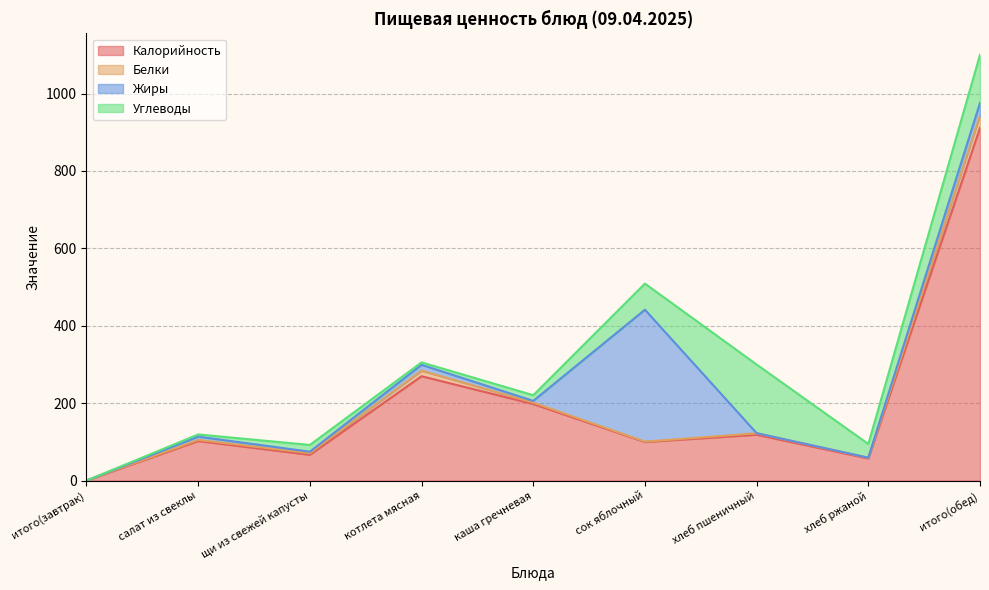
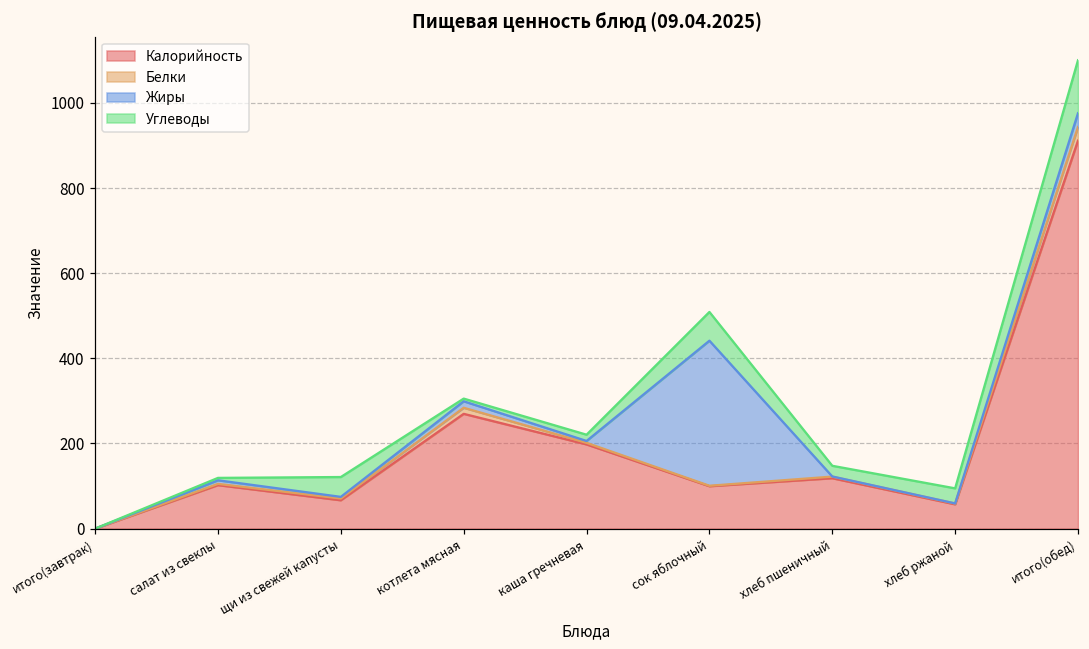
  {
    "Жиры": {
      "сок яблочный": 340,
      "итого(обед)": 30
    },
    "Углеводы": {
-     "щи из свежей капусты": 20,
+     "щи из свежей капусты": 50,
      "каша гречневая": 10,
      "сок яблочный": 70,
-     "хлеб пшеничный": 180,
+     "хлеб пшеничный": 30,
      "хлеб ржаной": 40,
      "итого(обед)": 120
    }
  }
